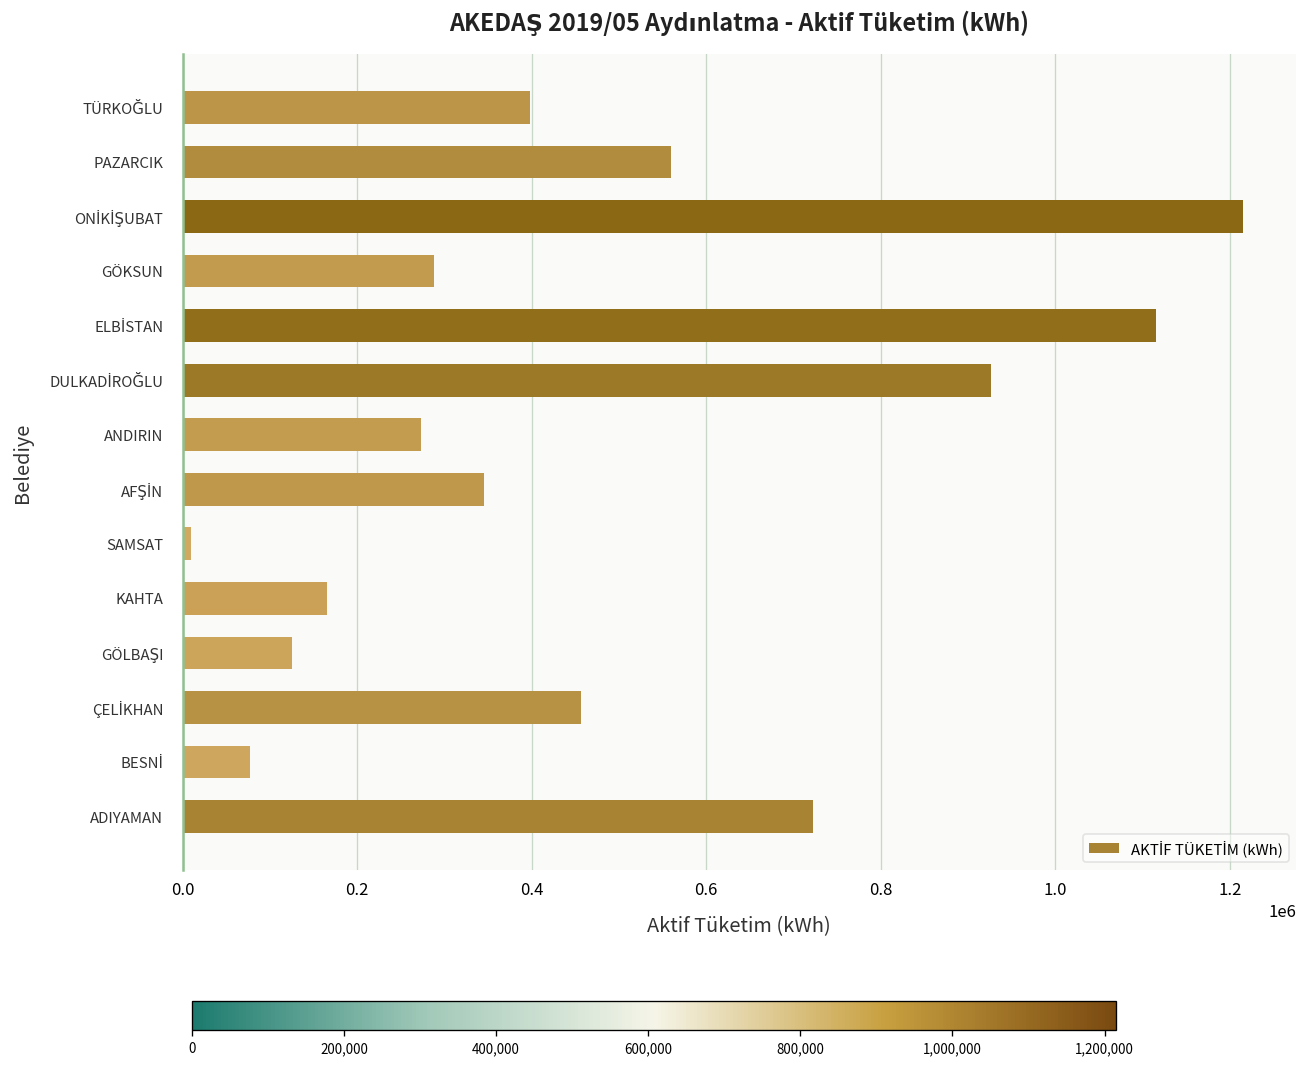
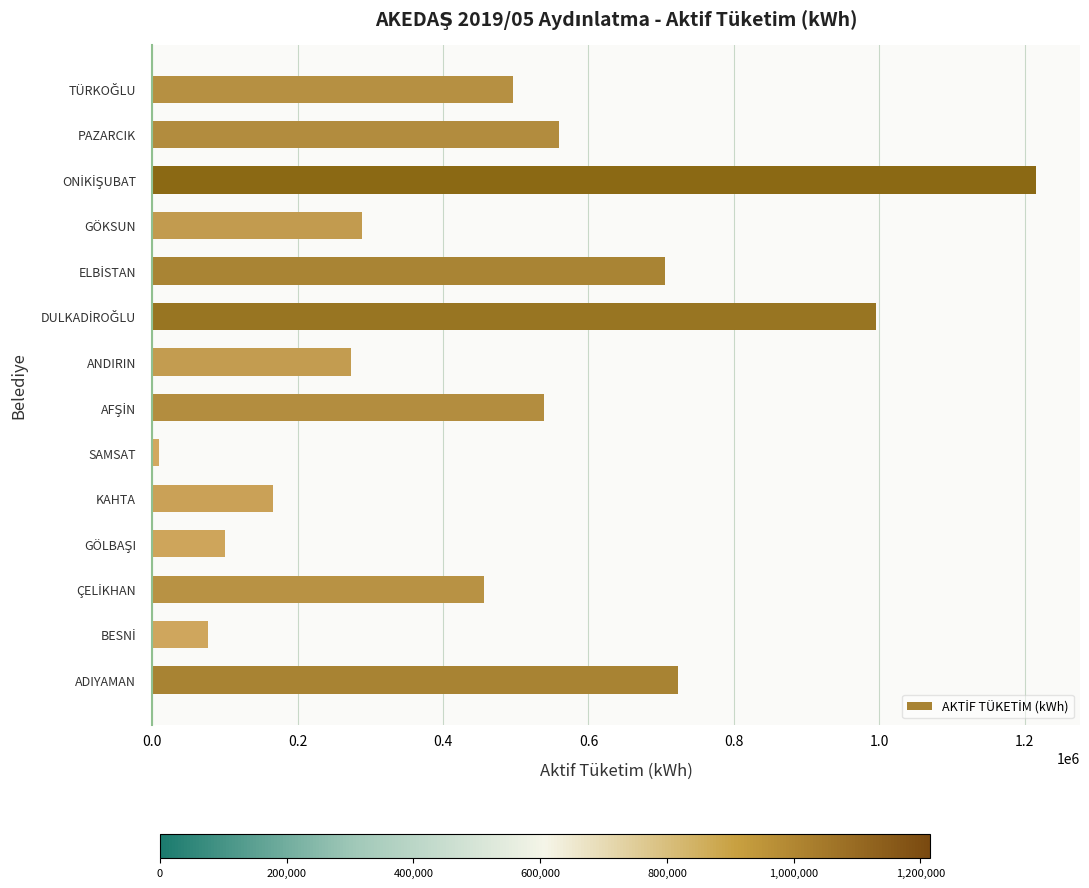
  {
-   "TÜRKOĞLU": 400000,
+   "TÜRKOĞLU": 500000,
    "PAZARCIK": 560000,
    "ONİKİŞUBAT": 1220000,
    "GÖKSUN": 290000,
-   "ELBİSTAN": 1120000,
-   "DULKADİROĞLU": 930000,
+   "ELBİSTAN": 710000,
+   "DULKADİROĞLU": 1000000,
    "ANDIRIN": 270000,
-   "AFŞİN": 350000,
+   "AFŞİN": 540000,
    "SAMSAT": 10000,
    "KAHTA": 170000,
-   "GÖLBAŞI": 130000,
+   "GÖLBAŞI": 100000,
    "ÇELİKHAN": 460000,
    "BESNİ": 80000,
    "ADIYAMAN": 720000
  }
